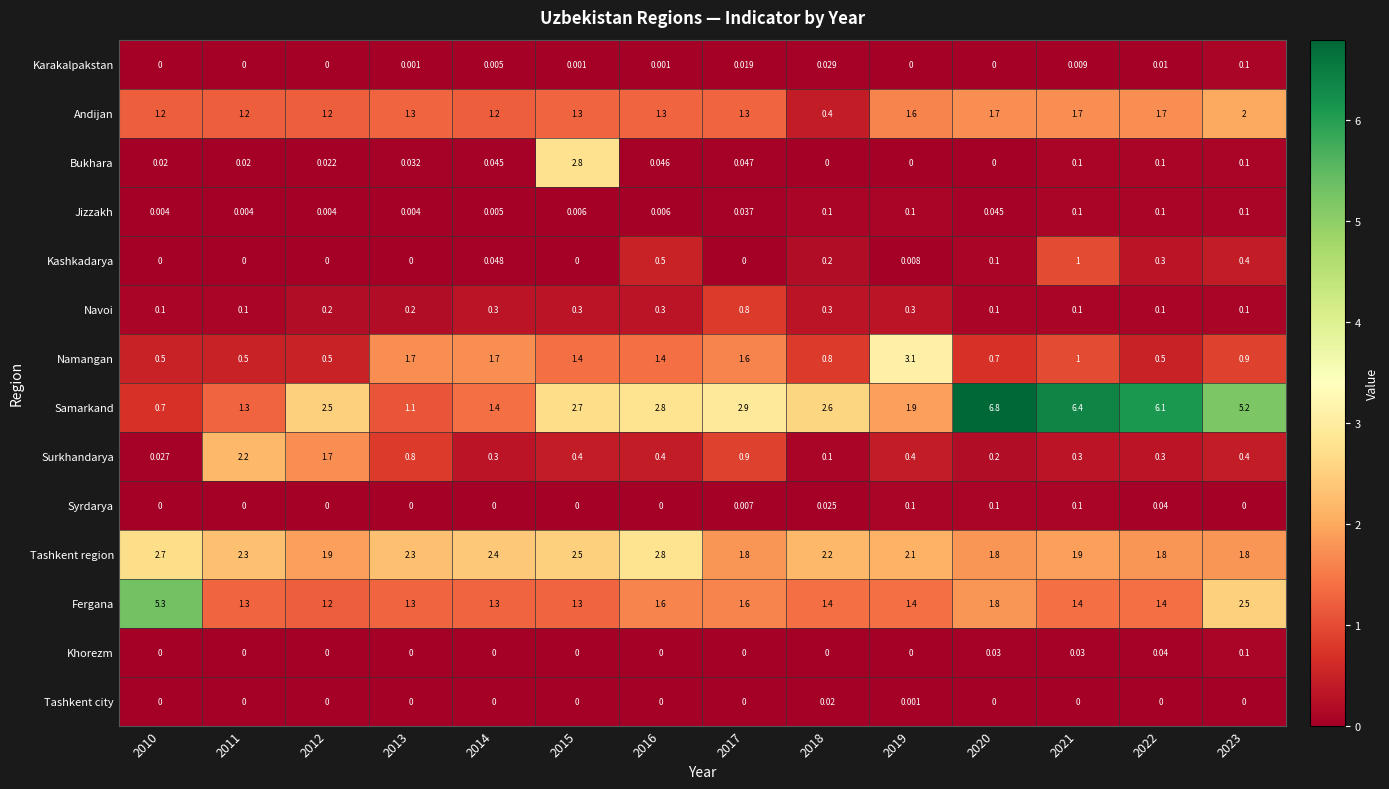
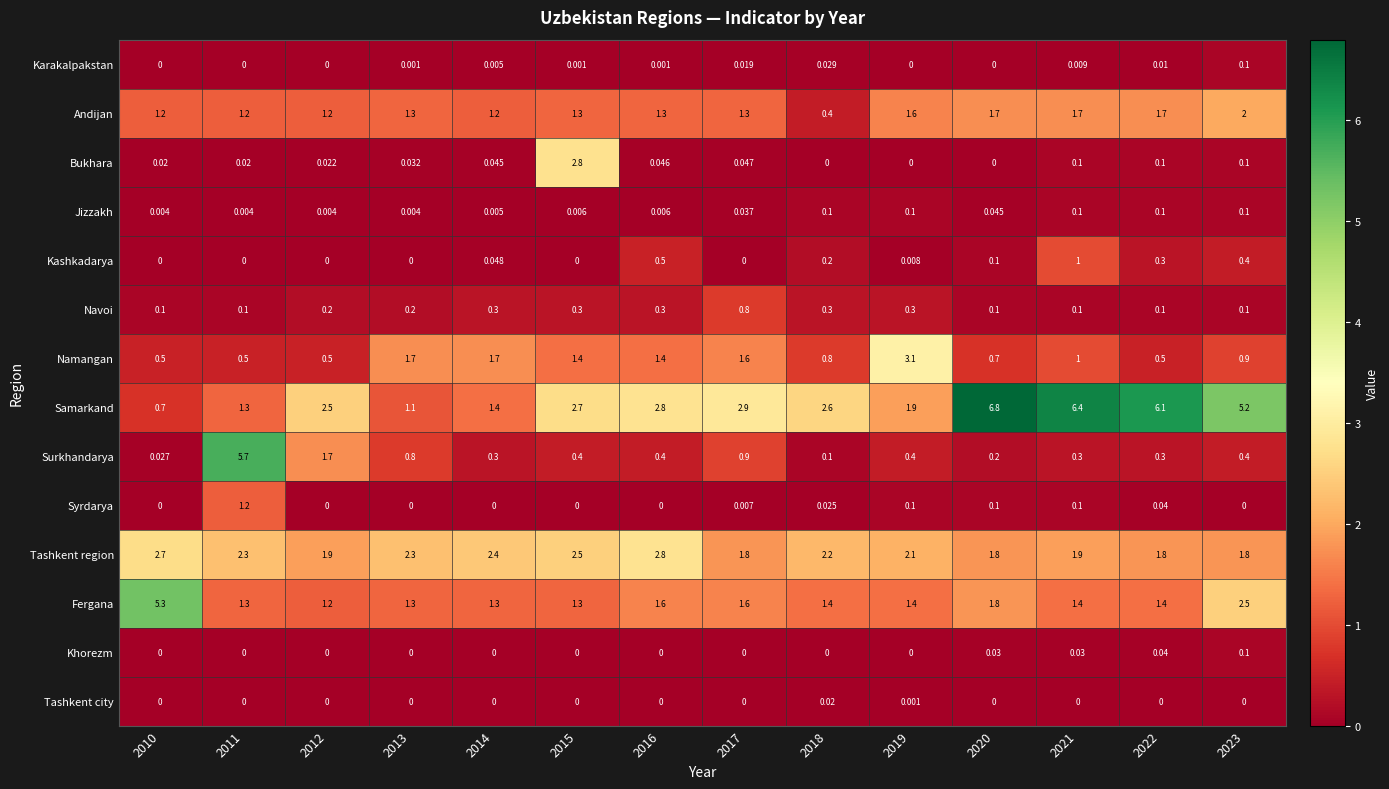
  {
    "Karakalpakstan": {
      "2010": 0,
      "2011": 0,
      "2012": 0,
      "2013": 0.001,
      "2014": 0.005,
      "2015": 0.001,
      "2016": 0.001,
      "2017": 0.019,
      "2018": 0.029,
      "2019": 0,
      "2020": 0,
      "2021": 0.009,
      "2022": 0.01,
      "2023": 0.1
    },
    "Andijan": {
      "2010": 1.2,
      "2011": 1.2,
      "2012": 1.2,
      "2013": 1.3,
      "2014": 1.2,
      "2015": 1.3,
      "2016": 1.3,
      "2017": 1.3,
      "2018": 0.4,
      "2019": 1.6,
      "2020": 1.7,
      "2021": 1.7,
      "2022": 1.7,
      "2023": 2
    },
    "Bukhara": {
      "2010": 0.02,
      "2011": 0.02,
      "2012": 0.022,
      "2013": 0.032,
      "2014": 0.045,
      "2015": 2.8,
      "2016": 0.046,
      "2017": 0.047,
      "2018": 0,
      "2019": 0,
      "2020": 0,
      "2021": 0.1,
      "2022": 0.1,
      "2023": 0.1
    },
    "Jizzakh": {
      "2010": 0.004,
      "2011": 0.004,
      "2012": 0.004,
      "2013": 0.004,
      "2014": 0.005,
      "2015": 0.006,
      "2016": 0.006,
      "2017": 0.037,
      "2018": 0.1,
      "2019": 0.1,
      "2020": 0.045,
      "2021": 0.1,
      "2022": 0.1,
      "2023": 0.1
    },
    "Kashkadarya": {
      "2010": 0,
      "2011": 0,
      "2012": 0,
      "2013": 0,
      "2014": 0.048,
      "2015": 0,
      "2016": 0.5,
      "2017": 0,
      "2018": 0.2,
      "2019": 0.008,
      "2020": 0.1,
      "2021": 1,
      "2022": 0.3,
      "2023": 0.4
    },
    "Navoi": {
      "2010": 0.1,
      "2011": 0.1,
      "2012": 0.2,
      "2013": 0.2,
      "2014": 0.3,
      "2015": 0.3,
      "2016": 0.3,
      "2017": 0.8,
      "2018": 0.3,
      "2019": 0.3,
      "2020": 0.1,
      "2021": 0.1,
      "2022": 0.1,
      "2023": 0.1
    },
    "Namangan": {
      "2010": 0.5,
      "2011": 0.5,
      "2012": 0.5,
      "2013": 1.7,
      "2014": 1.7,
      "2015": 1.4,
      "2016": 1.4,
      "2017": 1.6,
      "2018": 0.8,
      "2019": 3.1,
      "2020": 0.7,
      "2021": 1,
      "2022": 0.5,
      "2023": 0.9
    },
    "Samarkand": {
      "2010": 0.7,
      "2011": 1.3,
      "2012": 2.5,
      "2013": 1.1,
      "2014": 1.4,
      "2015": 2.7,
      "2016": 2.8,
      "2017": 2.9,
      "2018": 2.6,
      "2019": 1.9,
      "2020": 6.8,
      "2021": 6.4,
      "2022": 6.1,
      "2023": 5.2
    },
    "Surkhandarya": {
      "2010": 0.027,
-     "2011": 2.2,
+     "2011": 5.7,
      "2012": 1.7,
      "2013": 0.8,
      "2014": 0.3,
      "2015": 0.4,
      "2016": 0.4,
      "2017": 0.9,
      "2018": 0.1,
      "2019": 0.4,
      "2020": 0.2,
      "2021": 0.3,
      "2022": 0.3,
      "2023": 0.4
    },
    "Syrdarya": {
      "2010": 0,
-     "2011": 0,
+     "2011": 1.2,
      "2012": 0,
      "2013": 0,
      "2014": 0,
      "2015": 0,
      "2016": 0,
      "2017": 0.007,
      "2018": 0.025,
      "2019": 0.1,
      "2020": 0.1,
      "2021": 0.1,
      "2022": 0.04,
      "2023": 0
    },
    "Tashkent region": {
      "2010": 2.7,
      "2011": 2.3,
      "2012": 1.9,
      "2013": 2.3,
      "2014": 2.4,
      "2015": 2.5,
      "2016": 2.8,
      "2017": 1.8,
      "2018": 2.2,
      "2019": 2.1,
      "2020": 1.8,
      "2021": 1.9,
      "2022": 1.8,
      "2023": 1.8
    },
    "Fergana": {
      "2010": 5.3,
      "2011": 1.3,
      "2012": 1.2,
      "2013": 1.3,
      "2014": 1.3,
      "2015": 1.3,
      "2016": 1.6,
      "2017": 1.6,
      "2018": 1.4,
      "2019": 1.4,
      "2020": 1.8,
      "2021": 1.4,
      "2022": 1.4,
      "2023": 2.5
    },
    "Khorezm": {
      "2010": 0,
      "2011": 0,
      "2012": 0,
      "2013": 0,
      "2014": 0,
      "2015": 0,
      "2016": 0,
      "2017": 0,
      "2018": 0,
      "2019": 0,
      "2020": 0.03,
      "2021": 0.03,
      "2022": 0.04,
      "2023": 0.1
    },
    "Tashkent city": {
      "2010": 0,
      "2011": 0,
      "2012": 0,
      "2013": 0,
      "2014": 0,
      "2015": 0,
      "2016": 0,
      "2017": 0,
      "2018": 0.02,
      "2019": 0.001,
      "2020": 0,
      "2021": 0,
      "2022": 0,
      "2023": 0
    }
  }
